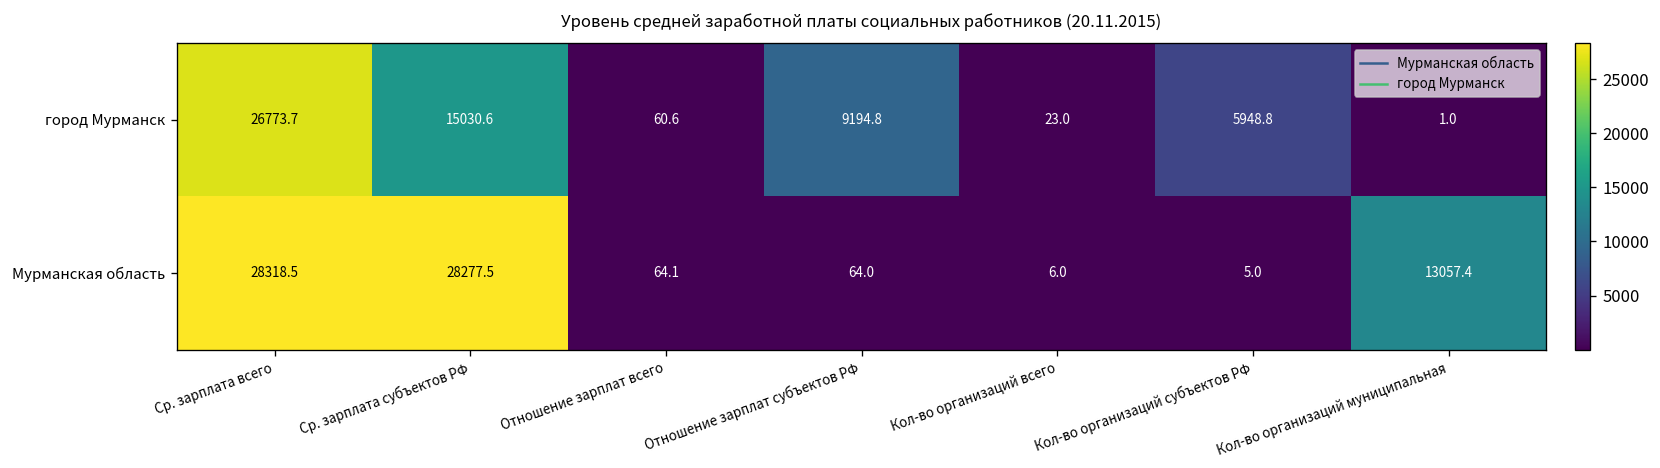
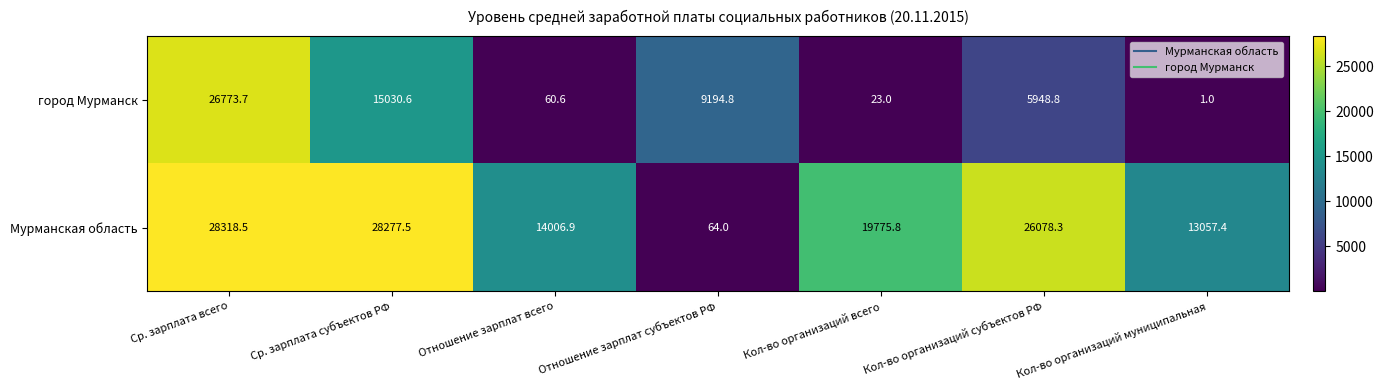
  {
    "город Мурманск": {
      "Ср. зарплата всего": 26773.7,
      "Ср. зарплата субъектов РФ": 15030.6,
      "Отношение зарплат всего": 60.6,
      "Отношение зарплат субъектов РФ": 9194.8,
      "Кол-во организаций всего": 23.0,
      "Кол-во организаций субъектов РФ": 5948.8,
      "Кол-во организаций муниципальная": 1.0
    },
    "Мурманская область": {
      "Ср. зарплата всего": 28318.5,
      "Ср. зарплата субъектов РФ": 28277.5,
-     "Отношение зарплат всего": 64.1,
+     "Отношение зарплат всего": 14006.9,
      "Отношение зарплат субъектов РФ": 64.0,
-     "Кол-во организаций всего": 6.0,
-     "Кол-во организаций субъектов РФ": 5.0,
+     "Кол-во организаций всего": 19775.8,
+     "Кол-во организаций субъектов РФ": 26078.3,
      "Кол-во организаций муниципальная": 13057.4
    }
  }
